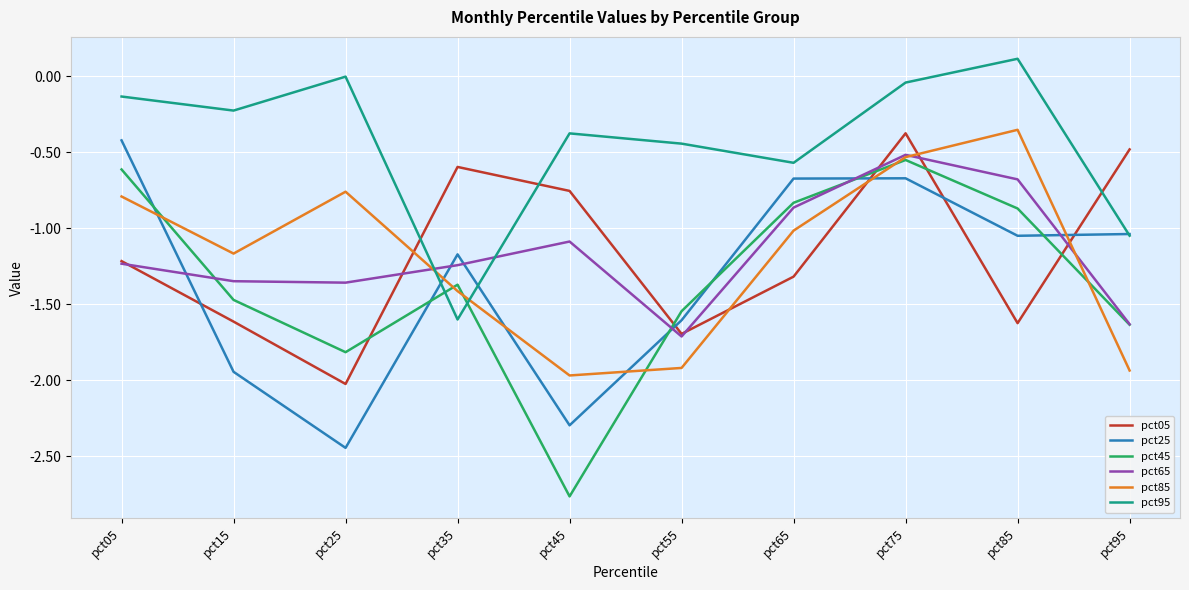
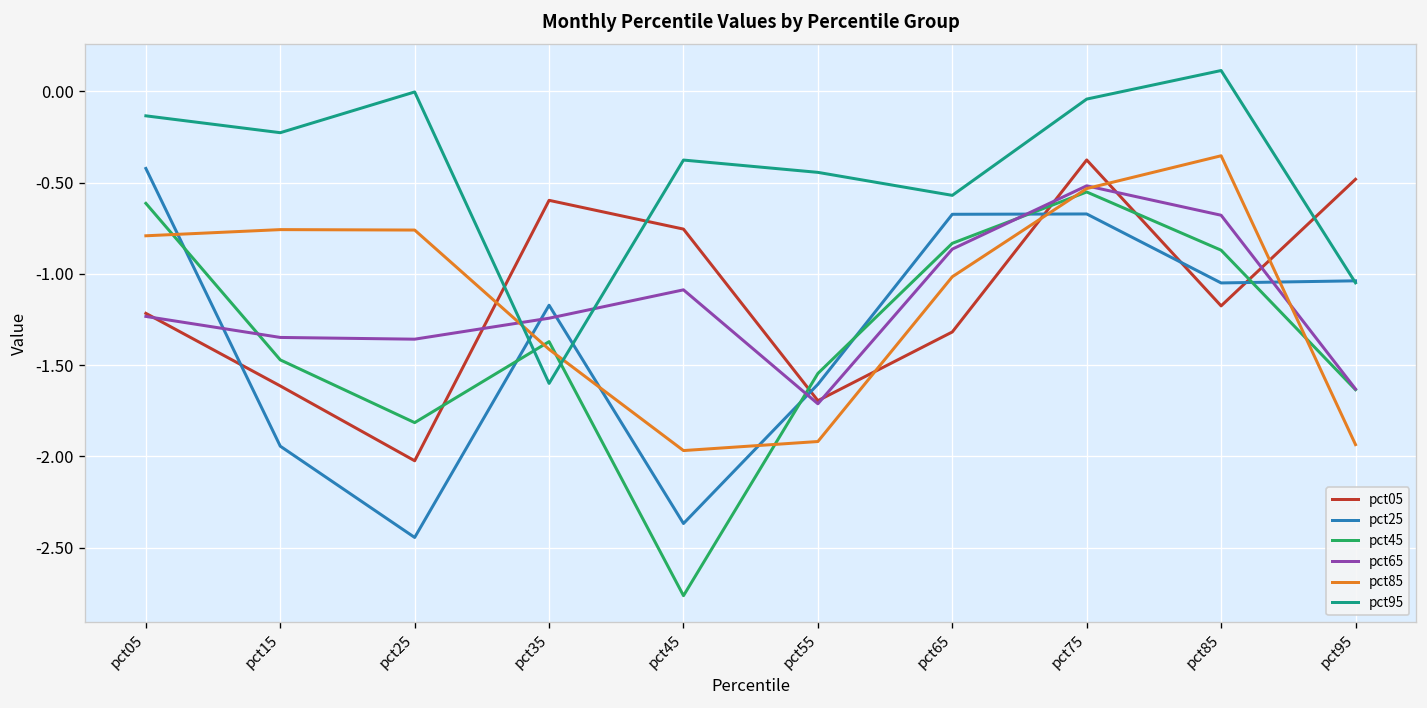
  {
    "pct05": {
      "pct05": -1.22,
      "pct15": -1.61,
      "pct25": -2.02,
      "pct35": -0.60,
      "pct45": -0.76,
      "pct55": -1.70,
      "pct65": -1.32,
      "pct75": -0.38,
-     "pct85": -1.62,
+     "pct85": -1.18,
      "pct95": -0.48
    },
    "pct25": {
      "pct05": -0.42,
      "pct15": -1.94,
      "pct25": -2.44,
      "pct35": -1.17,
-     "pct45": -2.30,
+     "pct45": -2.37,
      "pct55": -1.61,
      "pct65": -0.67,
      "pct75": -0.67,
      "pct85": -1.05
    },
    "pct65": {
      "pct05": -1.23,
      "pct15": -1.35,
      "pct25": -1.36,
      "pct35": -1.24,
      "pct45": -1.09,
      "pct55": -1.71,
      "pct65": -0.86,
      "pct85": -0.68
    },
    "pct85": {
      "pct05": -0.79,
-     "pct15": -1.17,
+     "pct15": -0.76,
      "pct25": -0.76,
      "pct35": -1.41,
      "pct45": -1.97,
      "pct55": -1.92,
      "pct65": -1.02,
      "pct85": -0.35,
      "pct95": -1.94
    }
  }
